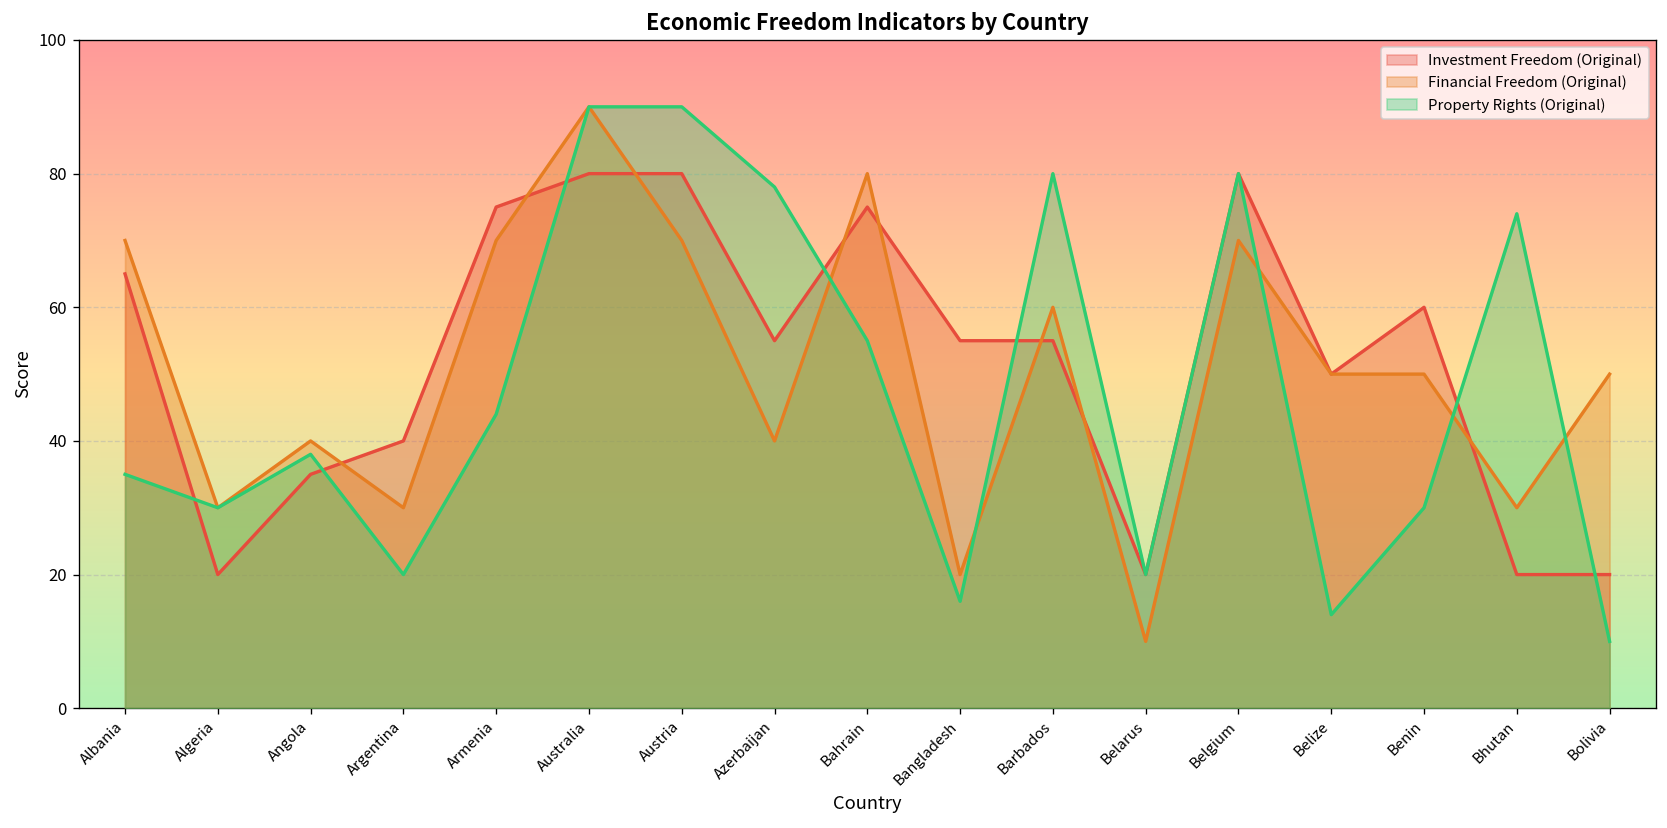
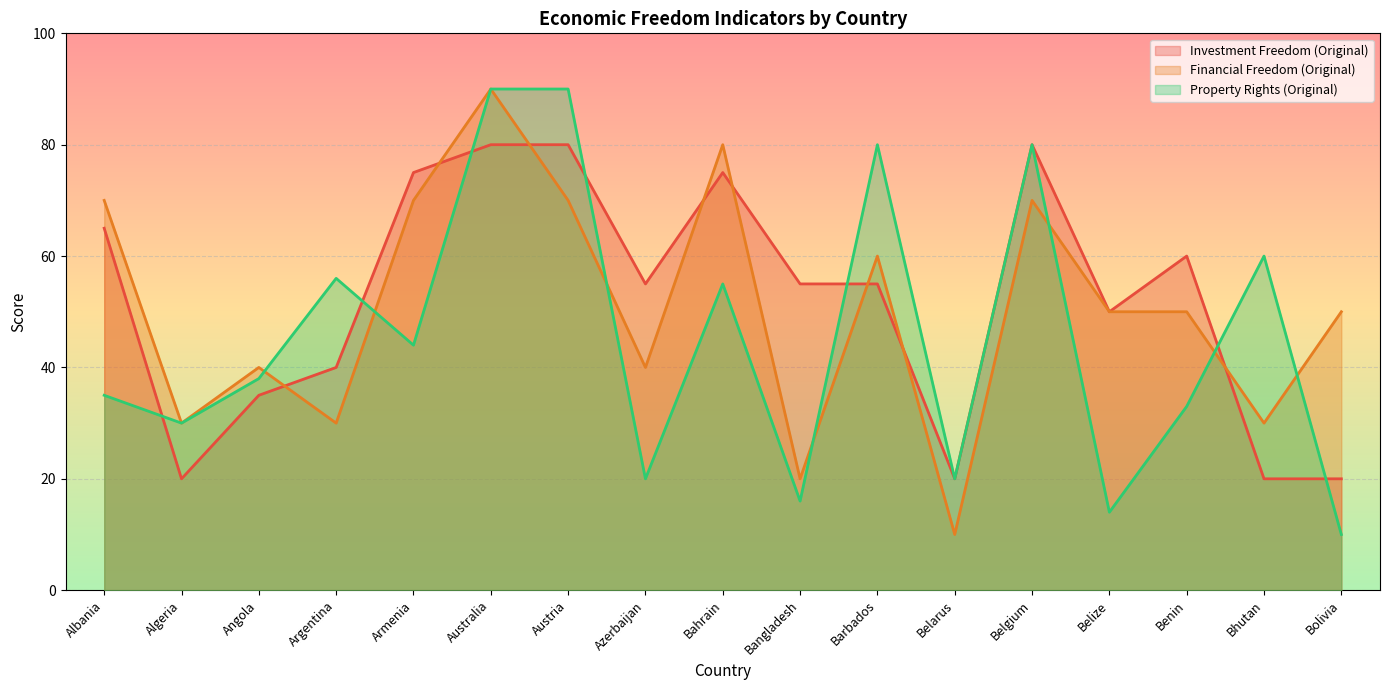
  {
    "Property Rights (Original)": {
      "Albania": 35,
      "Angola": 38,
-     "Argentina": 20,
+     "Argentina": 56,
      "Armenia": 44,
      "Austria": 90,
-     "Azerbaijan": 78,
+     "Azerbaijan": 20,
      "Bahrain": 55,
      "Bangladesh": 16,
      "Barbados": 80,
      "Belize": 14,
-     "Benin": 30,
-     "Bhutan": 74,
+     "Benin": 33,
+     "Bhutan": 60,
      "Bolivia": 10
    }
  }
